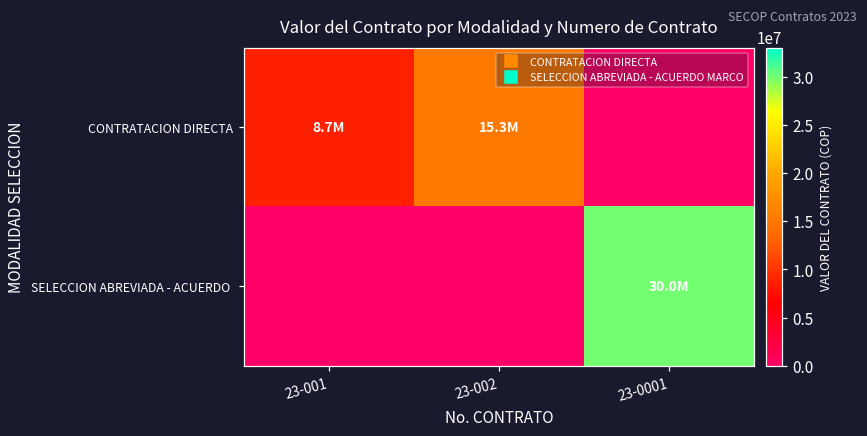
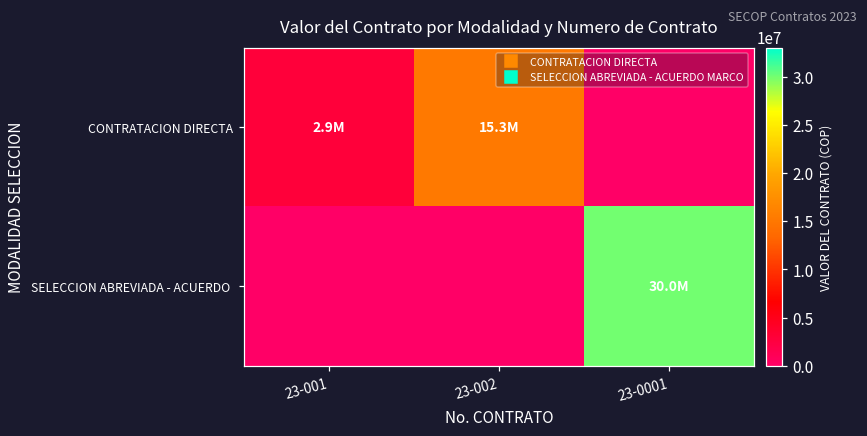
  {
    "CONTRATACION DIRECTA": {
-     "23-001": "8.7M",
+     "23-001": "2.9M",
      "23-002": "15.3M"
    },
    "SELECCION ABREVIADA - ACUERDO": {
      "23-0001": "30.0M"
    }
  }
